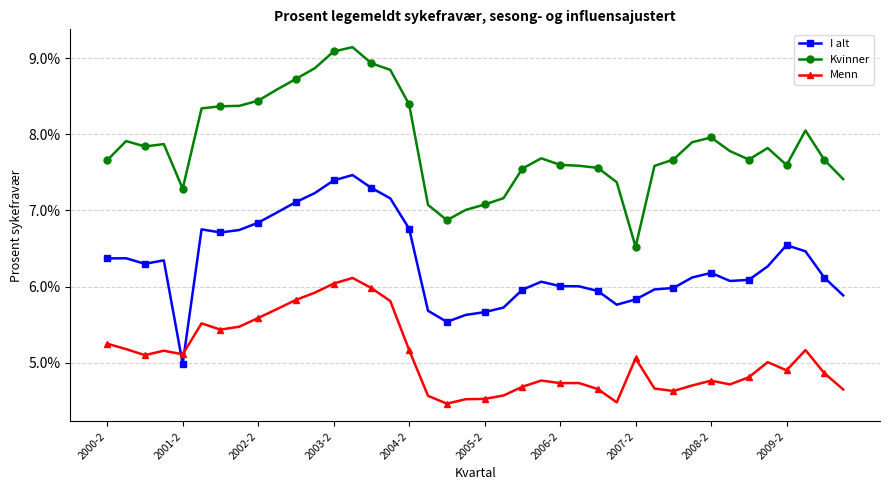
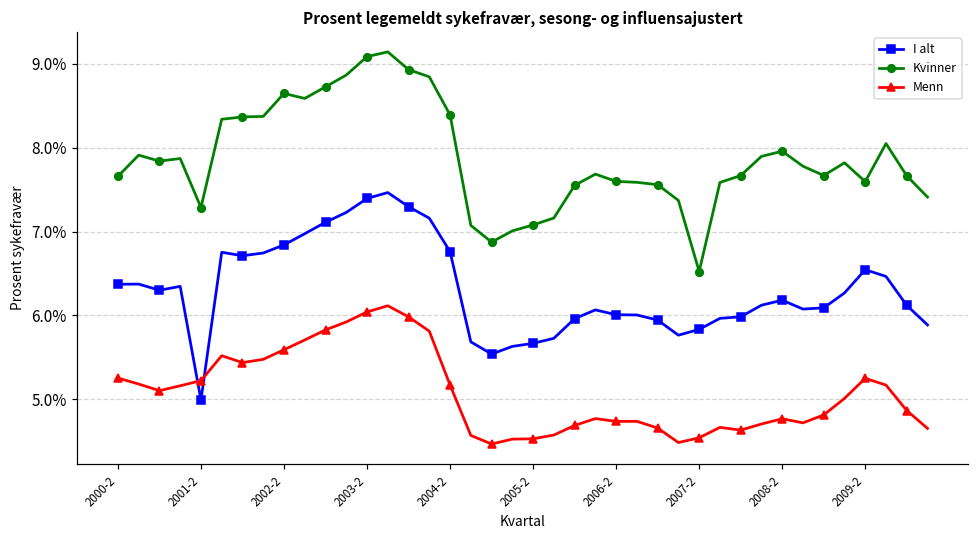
  {
    "I alt": {
      "2000-2": "6.4%",
      "2001-2": "5.0%",
      "2002-2": "6.8%",
      "2003-2": "7.4%",
      "2004-2": "6.8%",
      "2005-2": "5.7%",
      "2006-2": "6.0%",
      "2007-2": "5.8%",
      "2008-2": "6.2%",
      "2009-2": "6.5%"
    },
    "Kvinner": {
      "2000-2": "7.7%",
      "2001-2": "7.3%",
-     "2002-2": "8.4%",
+     "2002-2": "8.6%",
      "2003-2": "9.1%",
      "2004-2": "8.4%",
      "2005-2": "7.1%",
      "2006-2": "7.6%",
      "2007-2": "6.5%",
      "2008-2": "8.0%",
      "2009-2": "7.6%"
    },
    "Menn": {
      "2000-2": "5.3%",
-     "2001-2": "5.1%",
+     "2001-2": "5.2%",
      "2002-2": "5.6%",
      "2003-2": "6.0%",
      "2004-2": "5.2%",
      "2005-2": "4.5%",
      "2006-2": "4.7%",
-     "2007-2": "5.1%",
+     "2007-2": "4.5%",
      "2008-2": "4.8%",
-     "2009-2": "4.9%"
+     "2009-2": "5.2%"
    }
  }
